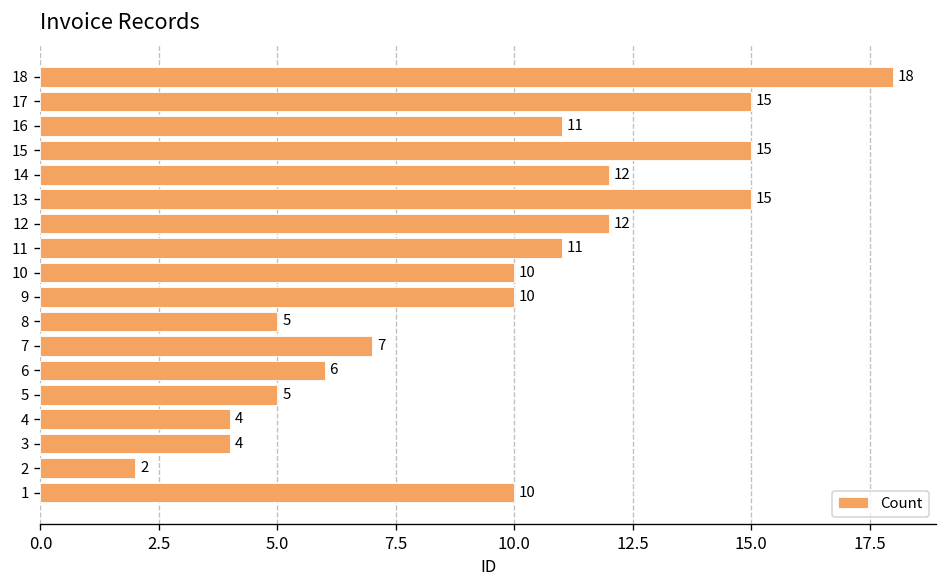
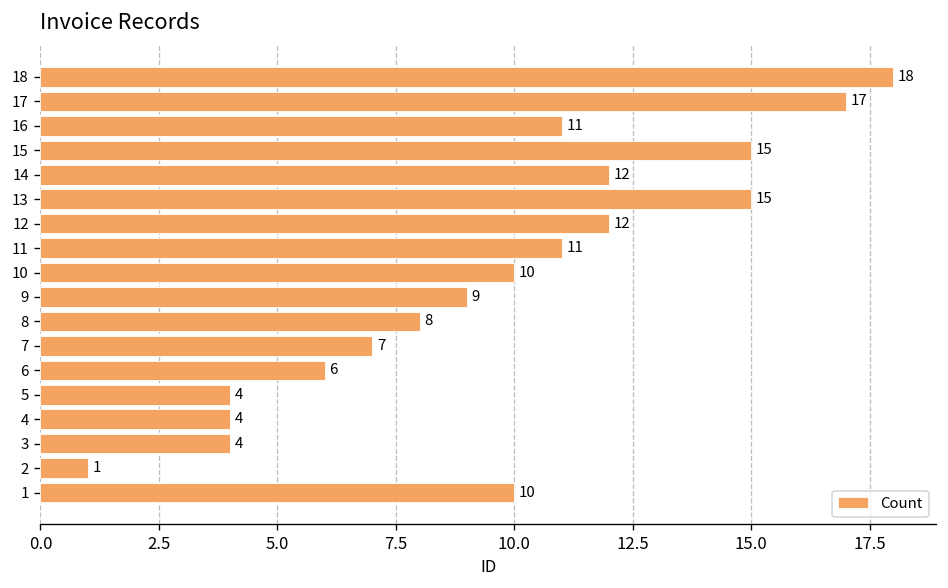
  {
    "18": 18,
-   "17": 15,
+   "17": 17,
    "16": 11,
    "15": 15,
    "14": 12,
    "13": 15,
    "12": 12,
    "11": 11,
    "10": 10,
-   "9": 10,
-   "8": 5,
+   "9": 9,
+   "8": 8,
    "7": 7,
    "6": 6,
-   "5": 5,
+   "5": 4,
    "4": 4,
    "3": 4,
-   "2": 2,
+   "2": 1,
    "1": 10
  }
